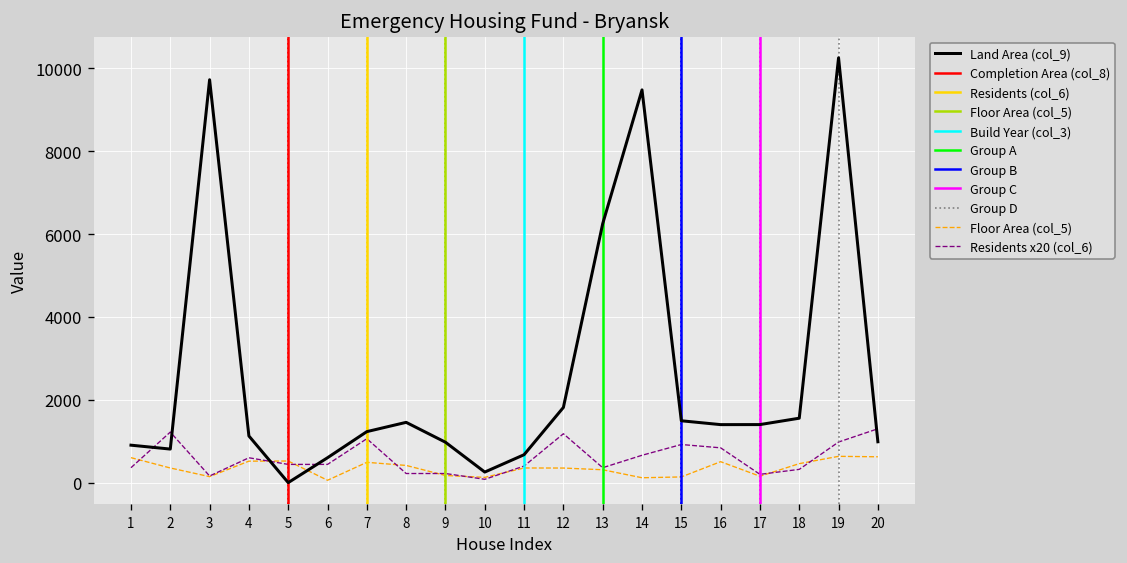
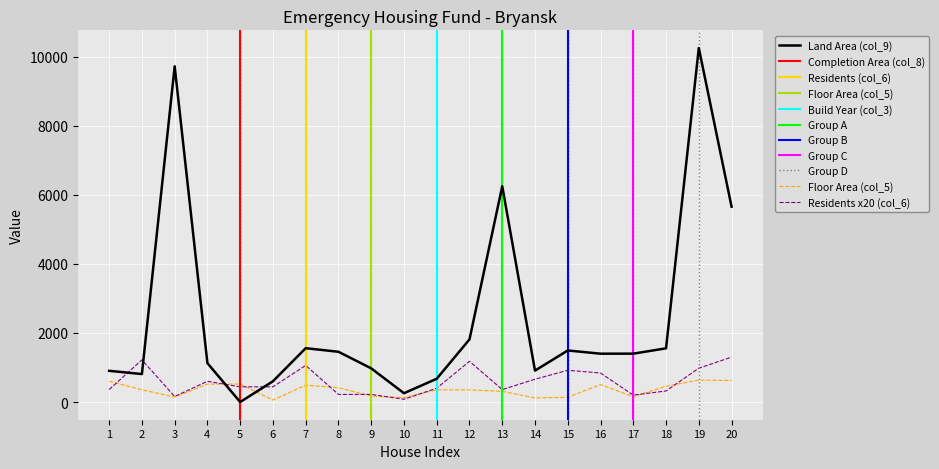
  {
    "Land Area (col_9)": {
      "1": 900,
      "2": 800,
      "3": 9700,
      "4": 1100,
      "5": 0,
      "6": 600,
-     "7": 1200,
+     "7": 1600,
      "8": 1500,
      "9": 1000,
      "10": 300,
      "11": 700,
      "12": 1800,
      "13": 6200,
-     "14": 9500,
+     "14": 900,
      "15": 1500,
      "16": 1400,
      "17": 1400,
      "18": 1600,
      "19": 10300,
-     "20": 1000
+     "20": 5700
    },
    "Floor Area (col_5)": {
      "1": 600,
      "2": 400,
      "4": 500,
      "5": 500,
      "6": 100,
      "7": 500,
      "8": 400,
      "12": 400,
      "14": 100,
      "15": 100,
      "16": 500,
      "18": 500,
      "19": 600,
      "20": 600
    },
    "Residents x20 (col_6)": {
      "1": 400,
      "2": 1200,
      "4": 600,
      "5": 400,
      "6": 400,
      "7": 1100,
      "8": 200,
      "12": 1200,
      "14": 700,
      "15": 900,
      "16": 800,
      "18": 300,
      "19": 1000,
      "20": 1300
    }
  }
